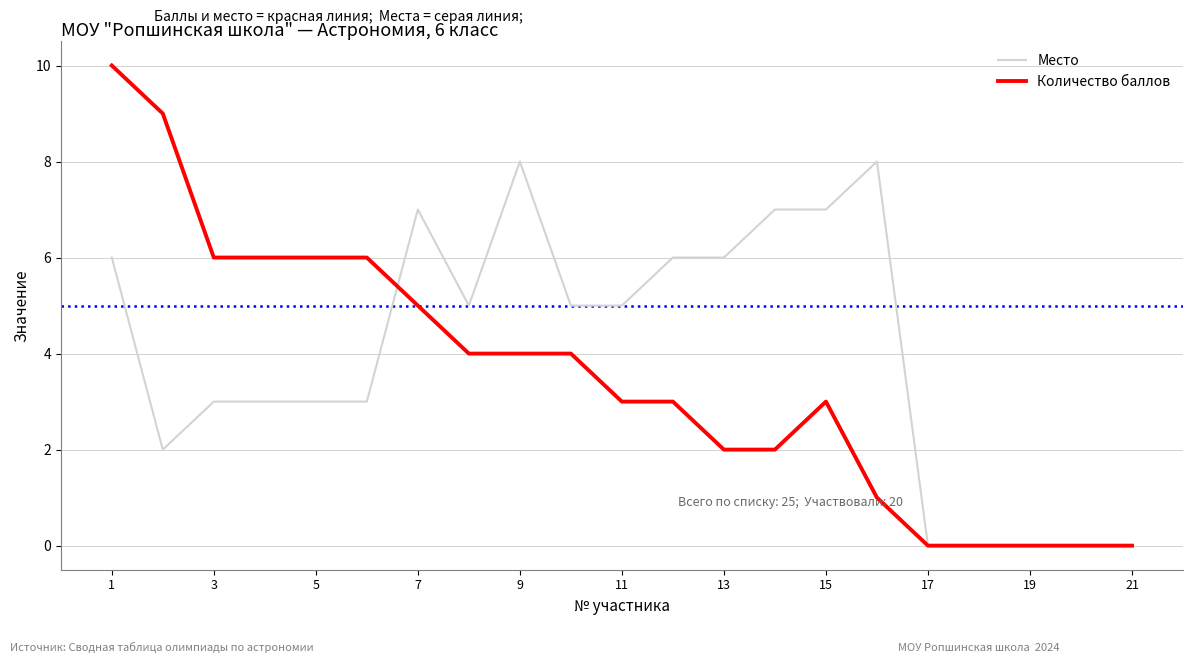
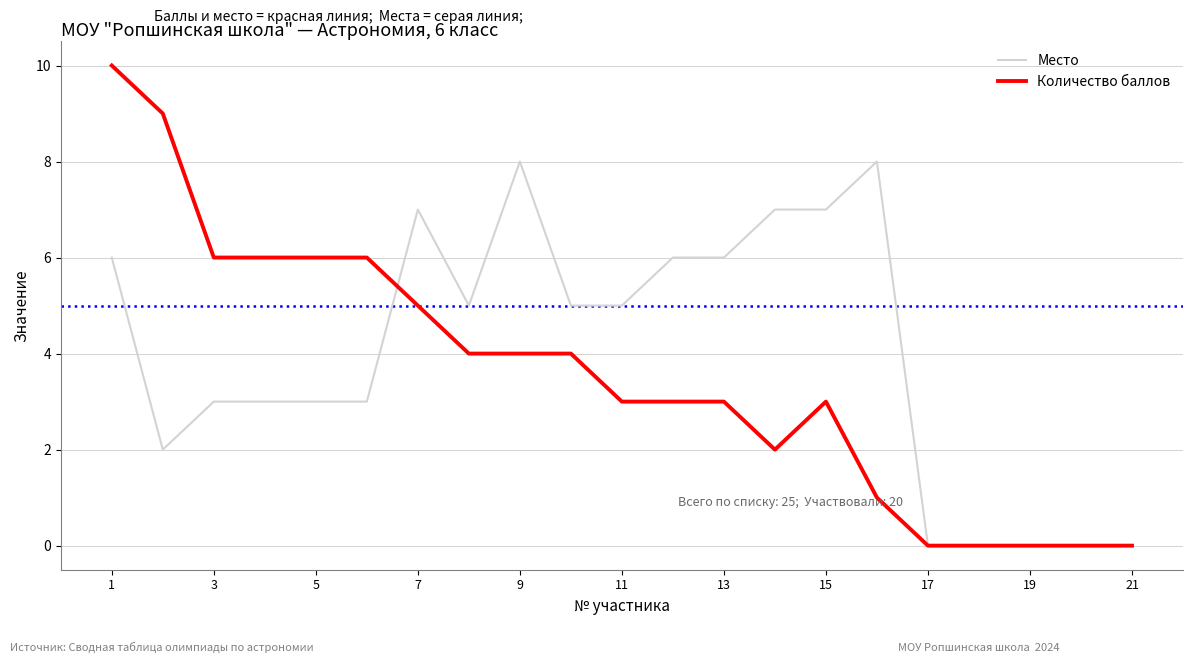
  {
    "Место": {
      "1": 6,
      "3": 3,
      "5": 3,
      "7": 7,
      "9": 8,
      "11": 5,
      "13": 6,
      "15": 7
    },
    "Количество баллов": {
      "1": 10,
      "3": 6,
      "5": 6,
      "7": 5,
      "9": 4,
      "11": 3,
-     "13": 2,
+     "13": 3,
      "15": 3
    }
  }
